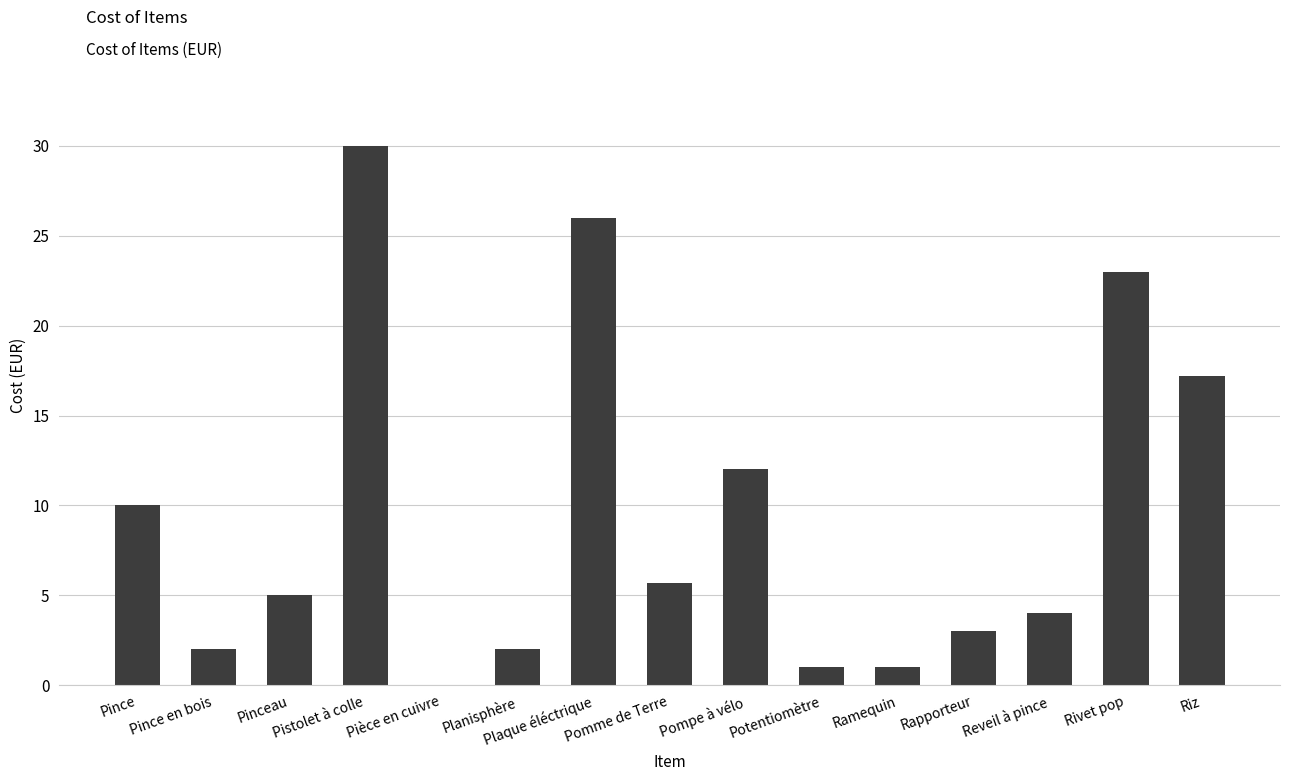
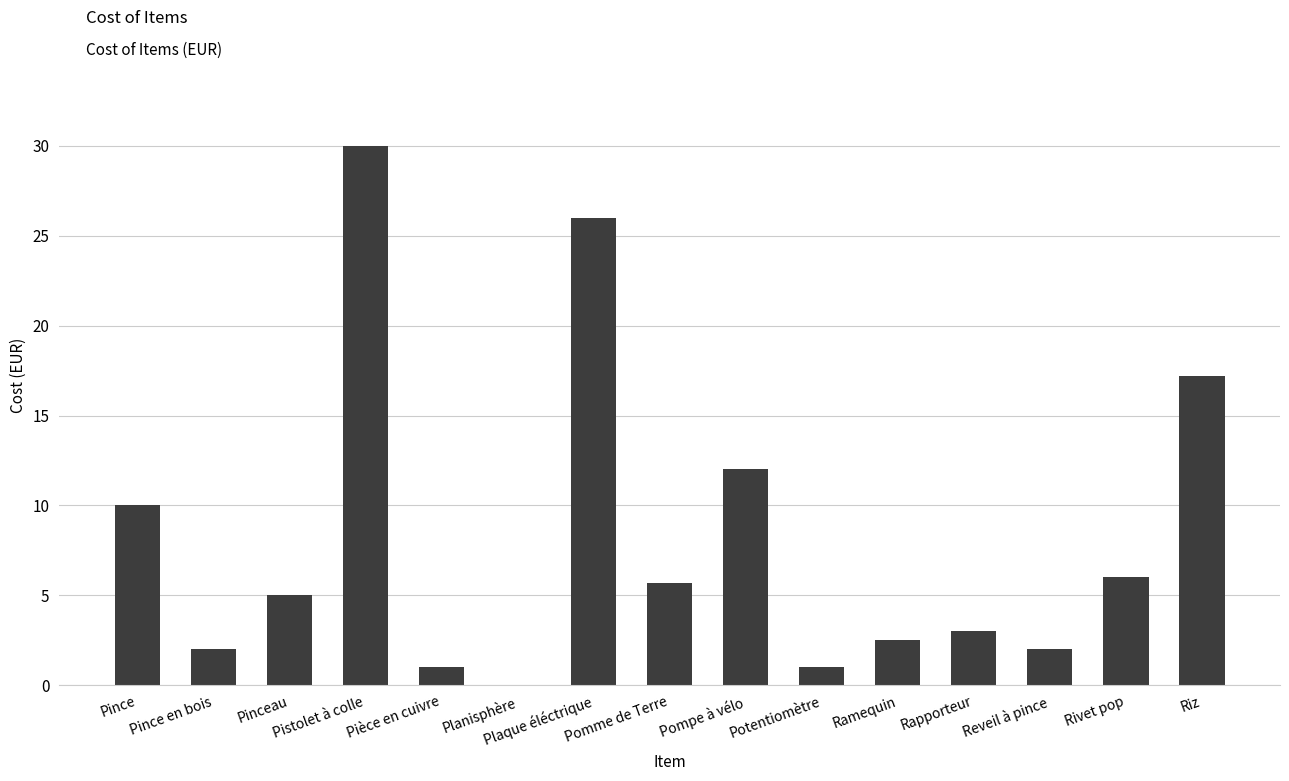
  {
    "Pince": 10.0,
    "Pince en bois": 2.0,
    "Pinceau": 5.0,
    "Pistolet à colle": 30.0,
-   "Pièce en cuivre": 0,
-   "Planisphère": 2,
+   "Pièce en cuivre": 1,
+   "Planisphère": 0,
    "Plaque éléctrique": 26.0,
    "Pomme de Terre": 5.7,
    "Pompe à vélo": 12.0,
    "Potentiomètre": 1.0,
-   "Ramequin": 1.0,
+   "Ramequin": 2.5,
    "Rapporteur": 3.0,
-   "Reveil à pince": 4,
-   "Rivet pop": 23,
+   "Reveil à pince": 2,
+   "Rivet pop": 6,
    "Riz": 17.2
  }
